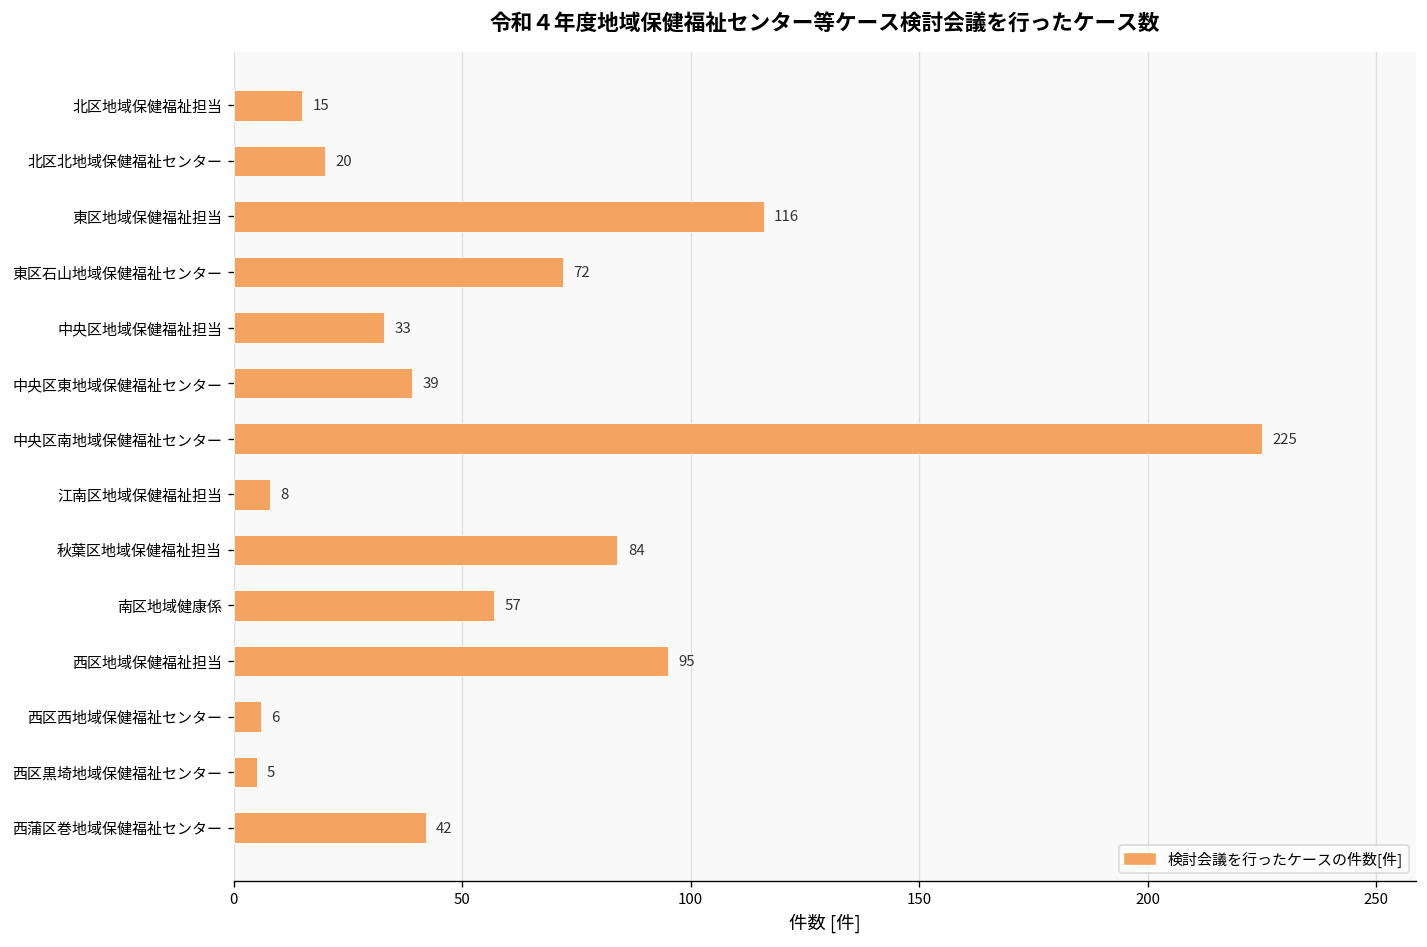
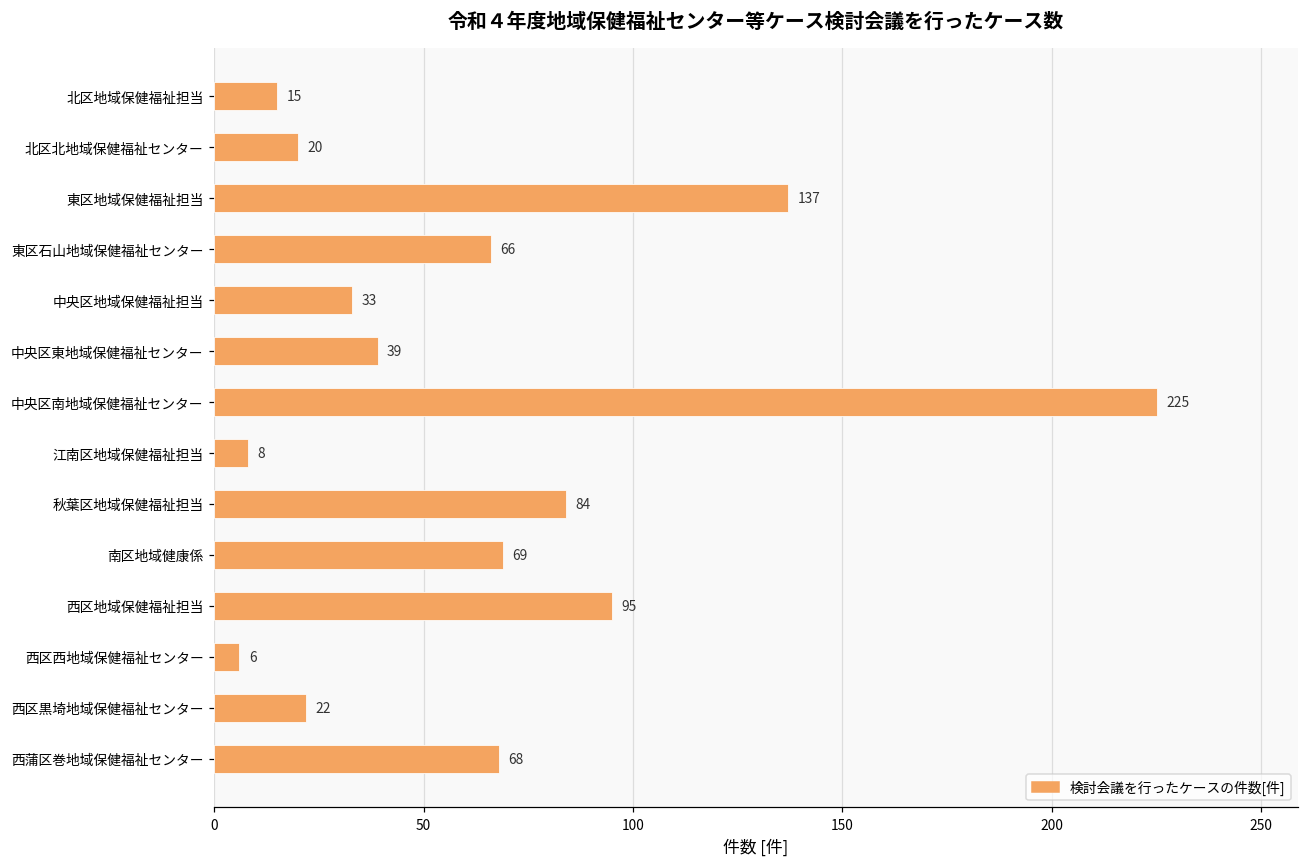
  {
    "北区地域保健福祉担当": 15,
    "北区北地域保健福祉センター": 20,
-   "東区地域保健福祉担当": 116,
-   "東区石山地域保健福祉センター": 72,
+   "東区地域保健福祉担当": 137,
+   "東区石山地域保健福祉センター": 66,
    "中央区地域保健福祉担当": 33,
    "中央区東地域保健福祉センター": 39,
    "中央区南地域保健福祉センター": 225,
    "江南区地域保健福祉担当": 8,
    "秋葉区地域保健福祉担当": 84,
-   "南区地域健康係": 57,
+   "南区地域健康係": 69,
    "西区地域保健福祉担当": 95,
    "西区西地域保健福祉センター": 6,
-   "西区黒埼地域保健福祉センター": 5,
-   "西蒲区巻地域保健福祉センター": 42
+   "西区黒埼地域保健福祉センター": 22,
+   "西蒲区巻地域保健福祉センター": 68
  }
